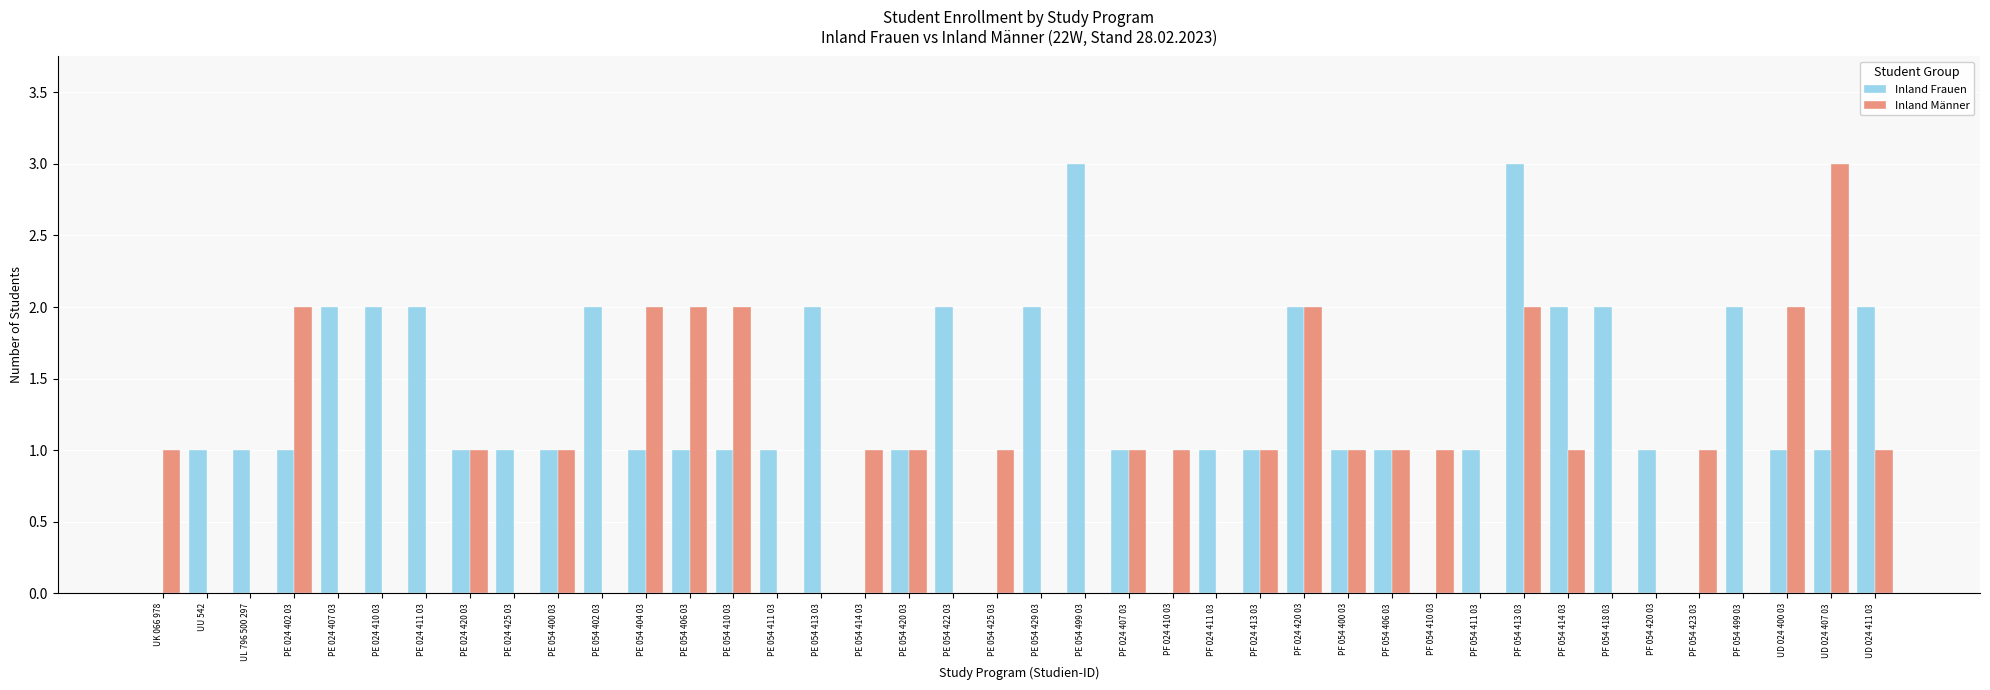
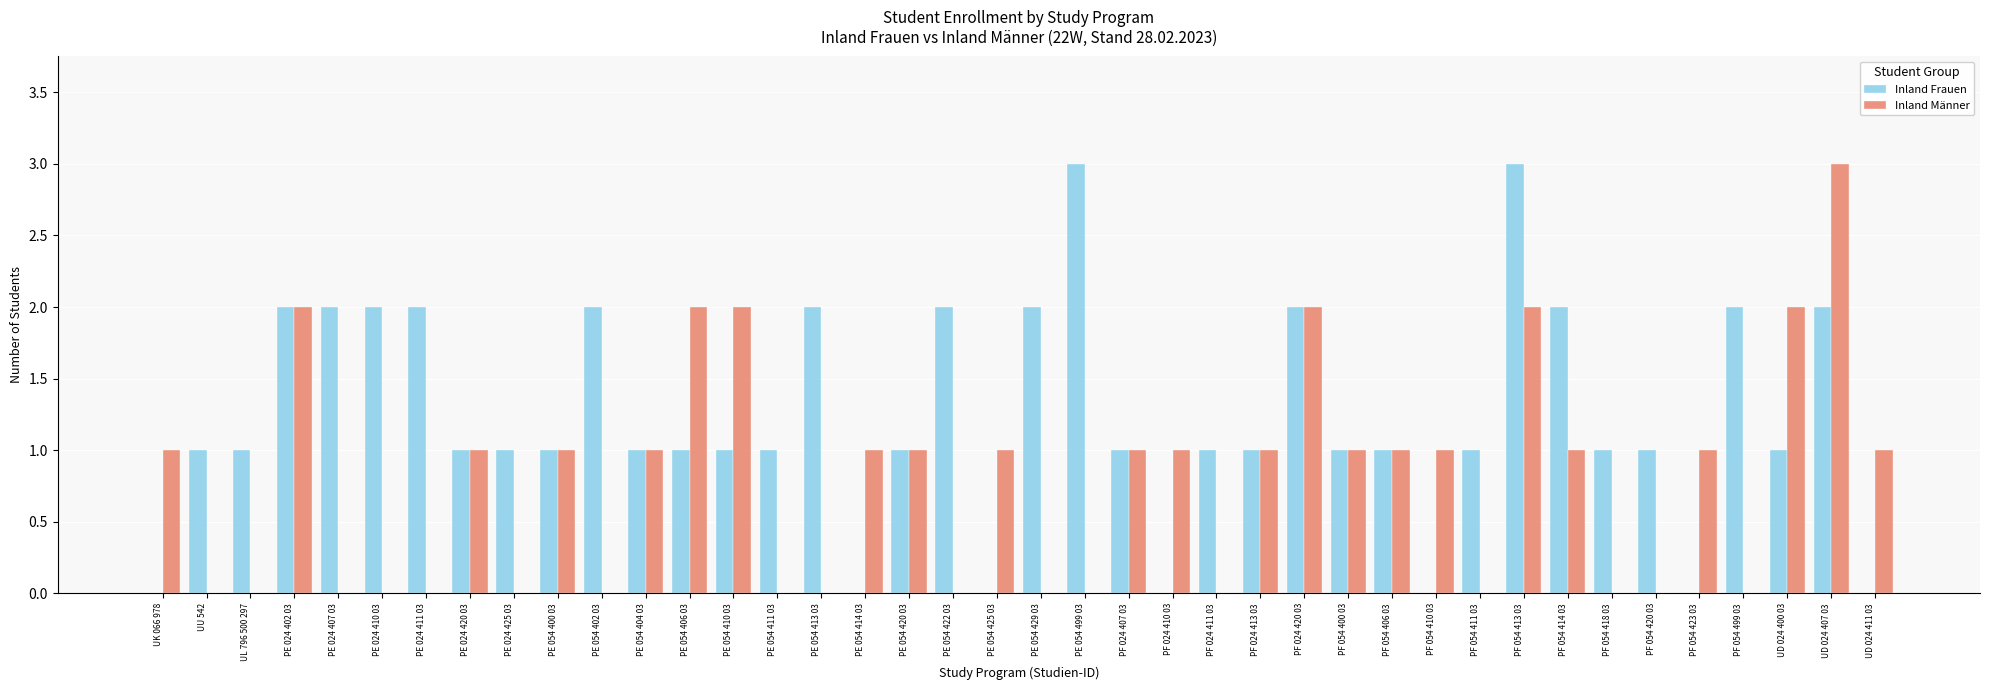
  {
    "Inland Frauen": {
      "UK 066 978": 0,
      "UU 542": 1,
      "UL 796 500 297": 1,
-     "PE 024 402 03": 1,
+     "PE 024 402 03": 2,
      "PE 024 407 03": 2,
      "PE 024 410 03": 2,
      "PE 024 411 03": 2,
      "PE 024 420 03": 1,
      "PE 024 425 03": 1,
      "PE 054 400 03": 1,
      "PE 054 402 03": 2,
      "PE 054 404 03": 1,
      "PE 054 406 03": 1,
      "PE 054 410 03": 1,
      "PE 054 411 03": 1,
      "PE 054 413 03": 2,
      "PE 054 414 03": 0,
      "PE 054 420 03": 1,
      "PE 054 422 03": 2,
      "PE 054 425 03": 0,
      "PE 054 429 03": 2,
      "PE 054 499 03": 3,
      "PF 024 407 03": 1,
      "PF 024 410 03": 0,
      "PF 024 411 03": 1,
      "PF 024 413 03": 1,
      "PF 024 420 03": 2,
      "PF 054 400 03": 1,
      "PF 054 406 03": 1,
      "PF 054 410 03": 0,
      "PF 054 411 03": 1,
      "PF 054 413 03": 3,
      "PF 054 414 03": 2,
-     "PF 054 418 03": 2,
+     "PF 054 418 03": 1,
      "PF 054 420 03": 1,
      "PF 054 423 03": 0,
      "PF 054 499 03": 2,
      "UD 024 400 03": 1,
-     "UD 024 407 03": 1,
-     "UD 024 411 03": 2
+     "UD 024 407 03": 2,
+     "UD 024 411 03": 0
    },
    "Inland Männer": {
      "UK 066 978": 1,
      "UU 542": 0,
      "UL 796 500 297": 0,
      "PE 024 402 03": 2,
      "PE 024 407 03": 0,
      "PE 024 410 03": 0,
      "PE 024 411 03": 0,
      "PE 024 420 03": 1,
      "PE 024 425 03": 0,
      "PE 054 400 03": 1,
      "PE 054 402 03": 0,
-     "PE 054 404 03": 2,
+     "PE 054 404 03": 1,
      "PE 054 406 03": 2,
      "PE 054 410 03": 2,
      "PE 054 411 03": 0,
      "PE 054 413 03": 0,
      "PE 054 414 03": 1,
      "PE 054 420 03": 1,
      "PE 054 422 03": 0,
      "PE 054 425 03": 1,
      "PE 054 429 03": 0,
      "PE 054 499 03": 0,
      "PF 024 407 03": 1,
      "PF 024 410 03": 1,
      "PF 024 411 03": 0,
      "PF 024 413 03": 1,
      "PF 024 420 03": 2,
      "PF 054 400 03": 1,
      "PF 054 406 03": 1,
      "PF 054 410 03": 1,
      "PF 054 411 03": 0,
      "PF 054 413 03": 2,
      "PF 054 414 03": 1,
      "PF 054 418 03": 0,
      "PF 054 420 03": 0,
      "PF 054 423 03": 1,
      "PF 054 499 03": 0,
      "UD 024 400 03": 2,
      "UD 024 407 03": 3,
      "UD 024 411 03": 1
    }
  }
